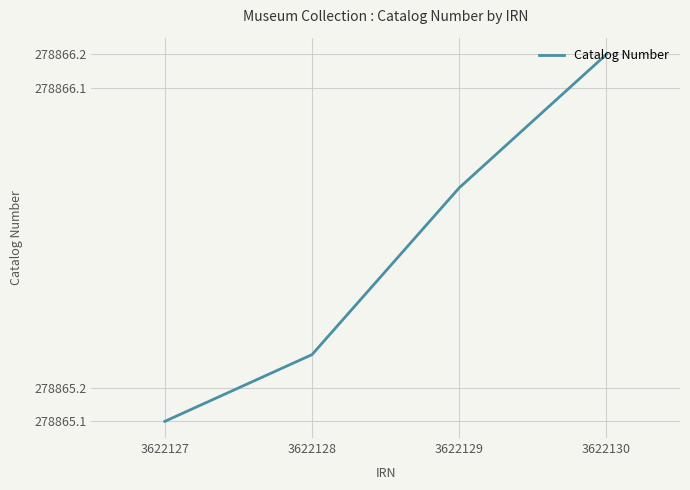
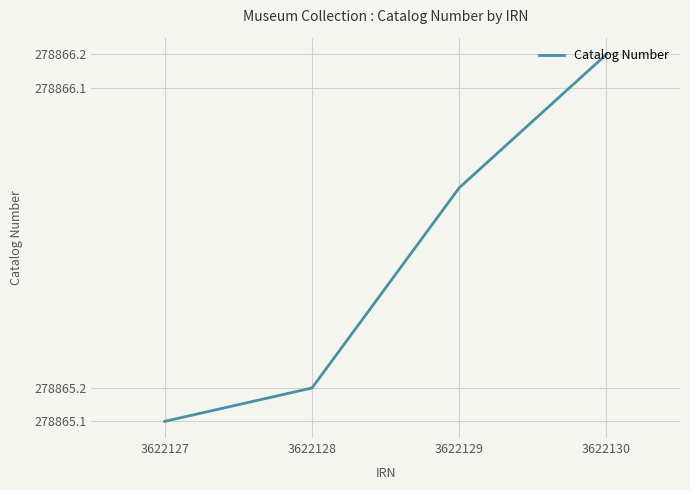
  {
    "3622127": 278865.1,
-   "3622128": 278865.3,
+   "3622128": 278865.2,
    "3622129": 278865.8,
    "3622130": 278866.2
  }
